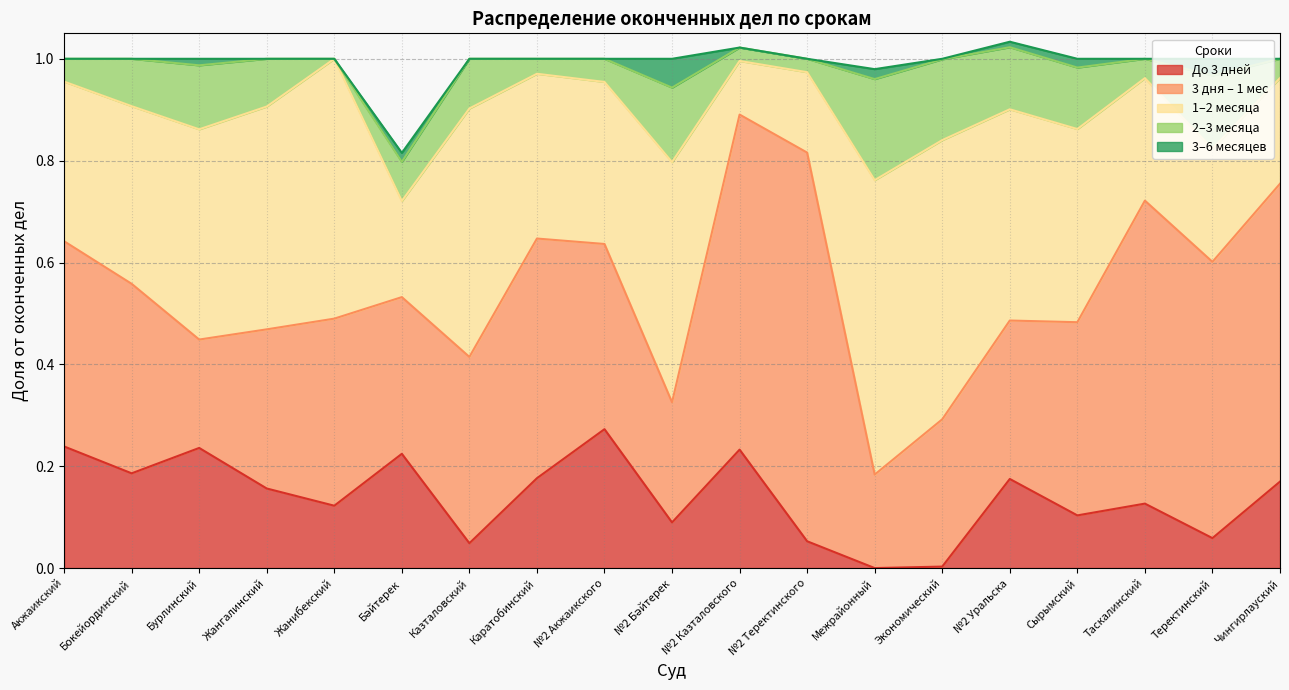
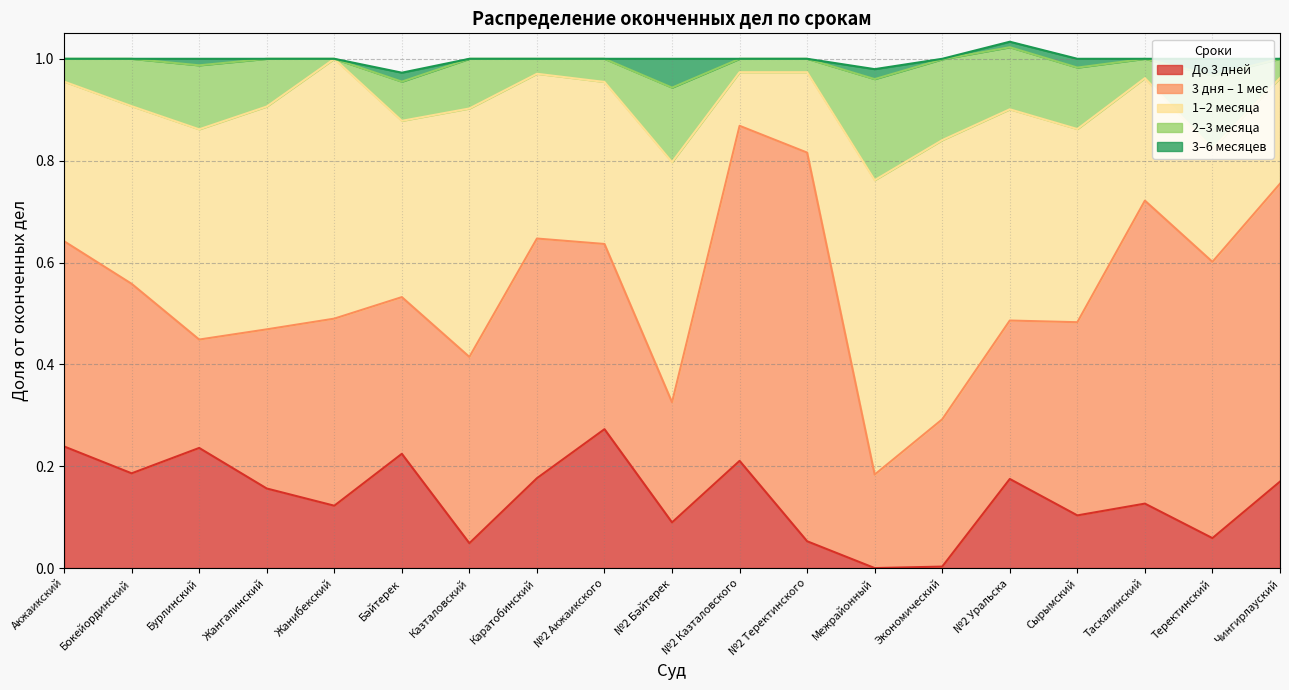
  {
    "До 3 дней": {
      "Акжаикский": 0.24,
      "Бокейординский": 0.19,
      "Бурлинский": 0.24,
      "Жангалинский": 0.16,
      "Жанибекский": 0.12,
      "Бәйтерек": 0.22,
      "Казталовский": 0.05,
      "Каратобинский": 0.18,
      "№2 Акжаикского": 0.27,
      "№2 Бәйтерек": 0.09,
-     "№2 Казталовского": 0.23,
+     "№2 Казталовского": 0.21,
      "№2 Теректинского": 0.05,
      "Межрайонный": 0.00,
      "Экономический": 0.00,
      "№2 Уральска": 0.17,
      "Сырымский": 0.10,
      "Таскалинский": 0.13,
      "Теректинский": 0.06,
      "Чингирлауский": 0.17
    },
    "3 дня – 1 мес": {
      "Акжаикский": 0.40,
      "Бокейординский": 0.37,
      "Бурлинский": 0.21,
      "Жангалинский": 0.31,
      "Жанибекский": 0.37,
      "Бәйтерек": 0.31,
      "Казталовский": 0.37,
      "Каратобинский": 0.47,
      "№2 Акжаикского": 0.36,
      "№2 Бәйтерек": 0.24,
      "№2 Казталовского": 0.66,
      "№2 Теректинского": 0.76,
      "Межрайонный": 0.18,
      "Экономический": 0.29,
      "№2 Уральска": 0.31,
      "Сырымский": 0.38,
      "Таскалинский": 0.59,
      "Теректинский": 0.54,
      "Чингирлауский": 0.58
    },
    "1–2 месяца": {
      "Акжаикский": 0.31,
      "Бокейординский": 0.35,
      "Бурлинский": 0.41,
      "Жангалинский": 0.44,
-     "Бәйтерек": 0.19,
+     "Бәйтерек": 0.35,
      "Казталовский": 0.49,
      "Каратобинский": 0.32,
      "№2 Акжаикского": 0.32,
      "№2 Бәйтерек": 0.47,
      "№2 Казталовского": 0.11,
      "№2 Теректинского": 0.16,
      "Межрайонный": 0.58,
      "Экономический": 0.55,
      "№2 Уральска": 0.41,
      "Сырымский": 0.38,
      "Таскалинский": 0.24,
      "Чингирлауский": 0.21
    },
    "2–3 месяца": {
      "Бурлинский": 0.13,
      "Бәйтерек": 0.08,
      "№2 Бәйтерек": 0.15,
      "Межрайонный": 0.20,
      "№2 Уральска": 0.12,
      "Сырымский": 0.12
    },
    "3–6 месяцев": {
      "Бурлинский": 0.01,
      "Бәйтерек": 0.02,
      "№2 Бәйтерек": 0.06,
      "Межрайонный": 0.02,
      "№2 Уральска": 0.01,
      "Сырымский": 0.02
    }
  }
